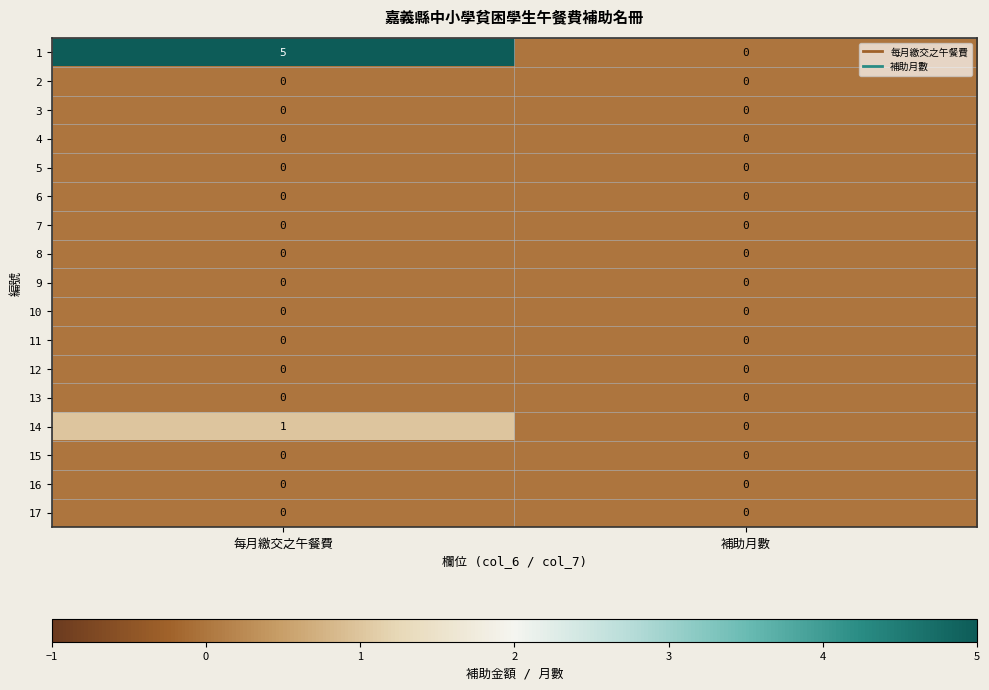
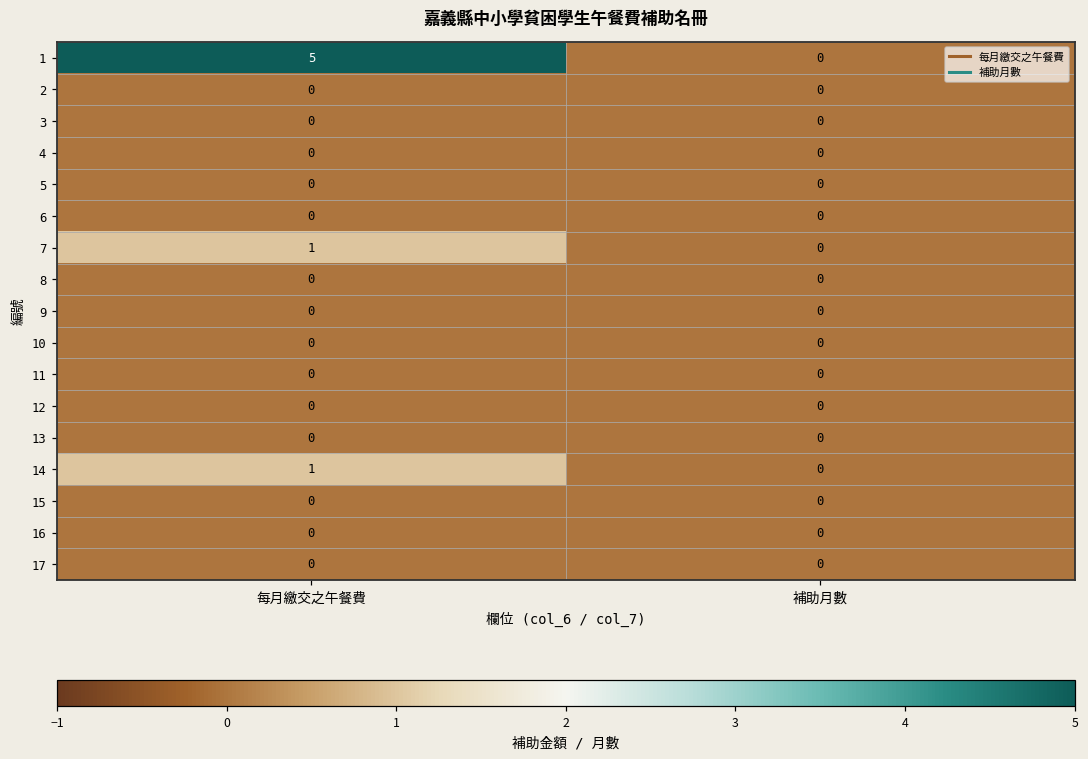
  {
    "1": {
      "每月繳交之午餐費": 5,
      "補助月數": 0
    },
    "2": {
      "每月繳交之午餐費": 0,
      "補助月數": 0
    },
    "3": {
      "每月繳交之午餐費": 0,
      "補助月數": 0
    },
    "4": {
      "每月繳交之午餐費": 0,
      "補助月數": 0
    },
    "5": {
      "每月繳交之午餐費": 0,
      "補助月數": 0
    },
    "6": {
      "每月繳交之午餐費": 0,
      "補助月數": 0
    },
    "7": {
-     "每月繳交之午餐費": 0,
+     "每月繳交之午餐費": 1,
      "補助月數": 0
    },
    "8": {
      "每月繳交之午餐費": 0,
      "補助月數": 0
    },
    "9": {
      "每月繳交之午餐費": 0,
      "補助月數": 0
    },
    "10": {
      "每月繳交之午餐費": 0,
      "補助月數": 0
    },
    "11": {
      "每月繳交之午餐費": 0,
      "補助月數": 0
    },
    "12": {
      "每月繳交之午餐費": 0,
      "補助月數": 0
    },
    "13": {
      "每月繳交之午餐費": 0,
      "補助月數": 0
    },
    "14": {
      "每月繳交之午餐費": 1,
      "補助月數": 0
    },
    "15": {
      "每月繳交之午餐費": 0,
      "補助月數": 0
    },
    "16": {
      "每月繳交之午餐費": 0,
      "補助月數": 0
    },
    "17": {
      "每月繳交之午餐費": 0,
      "補助月數": 0
    }
  }
